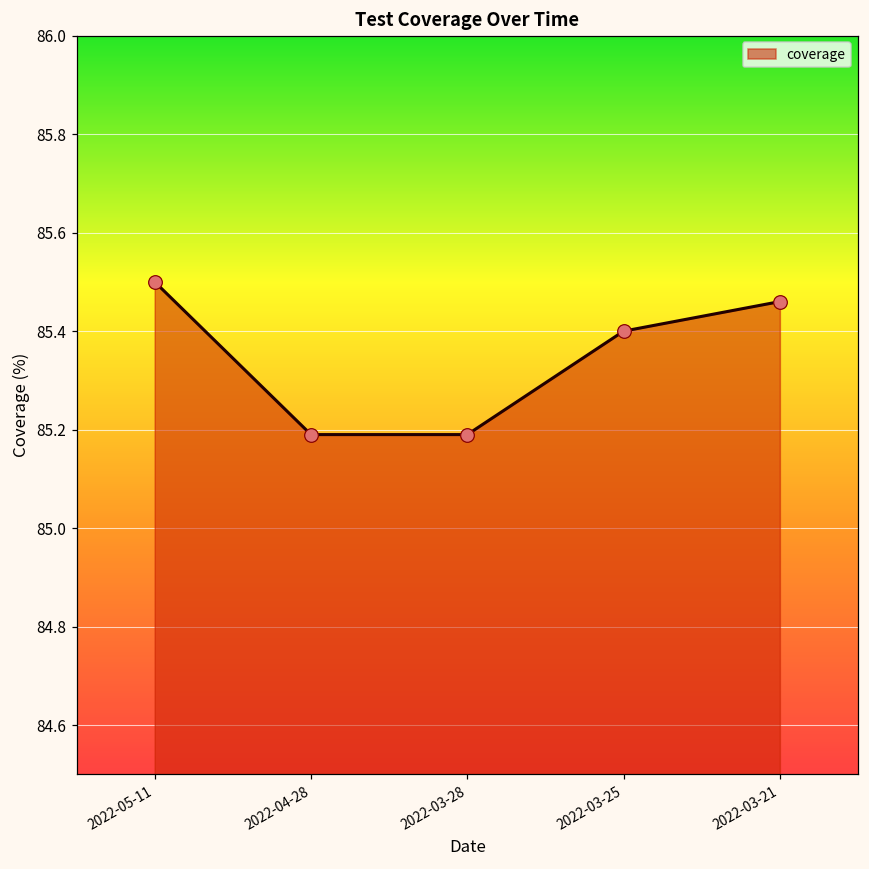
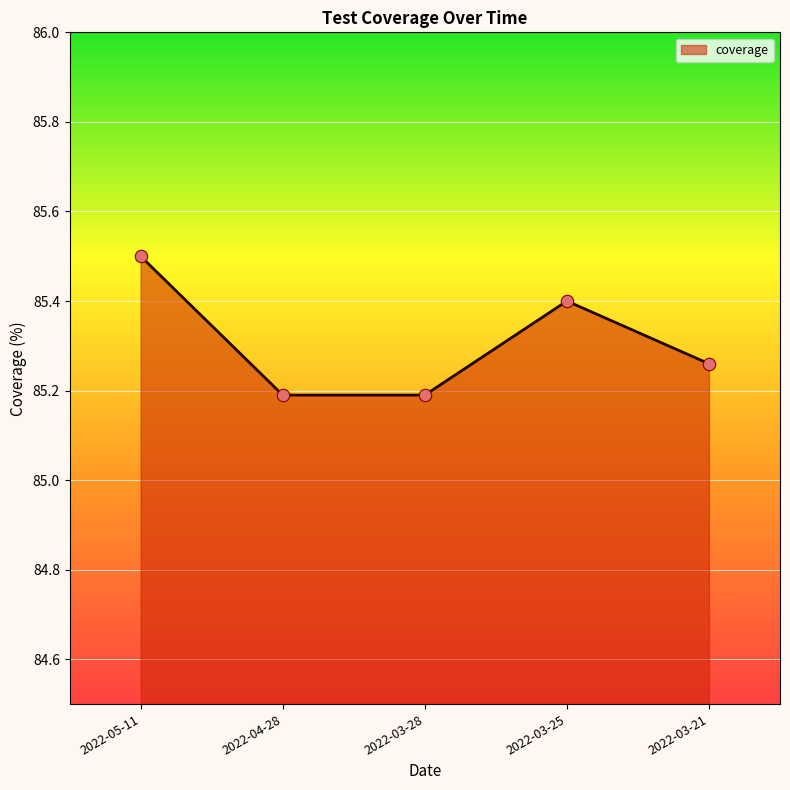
  {
    "2022-05-11": 85.50,
    "2022-04-28": 85.19,
    "2022-03-28": 85.19,
    "2022-03-25": 85.40,
-   "2022-03-21": 85.46
+   "2022-03-21": 85.26
  }
